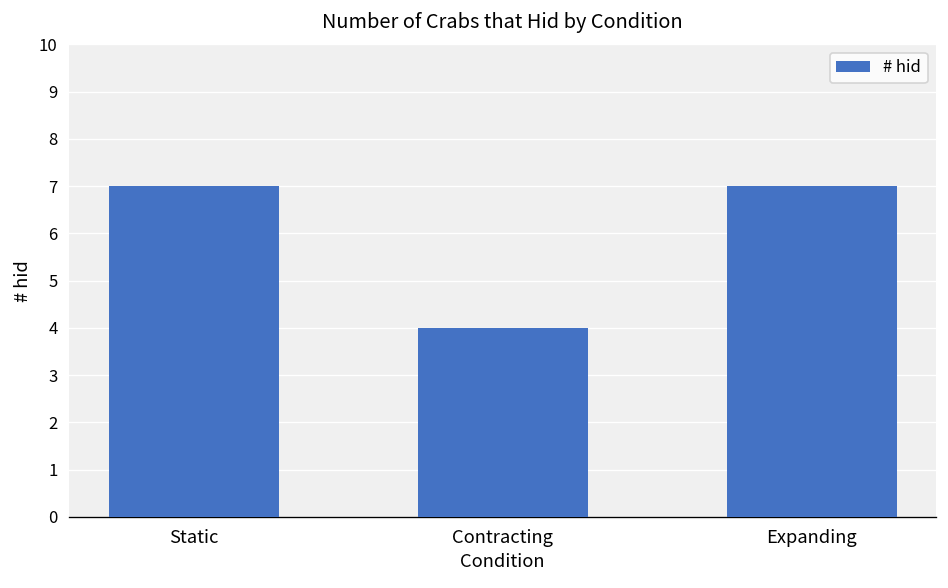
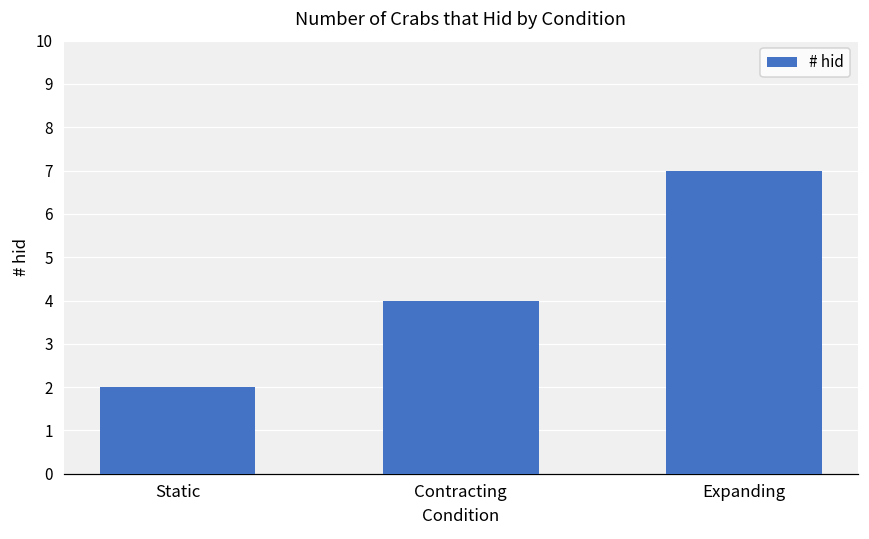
  {
-   "Static": 7,
+   "Static": 2,
    "Contracting": 4,
    "Expanding": 7
  }
